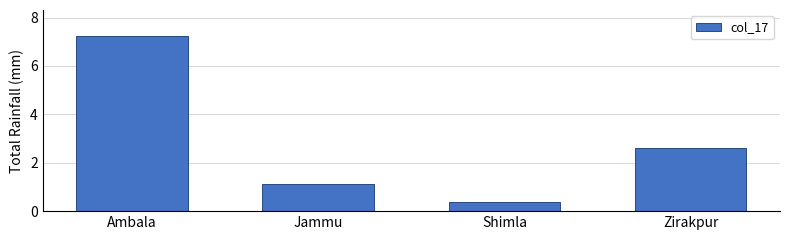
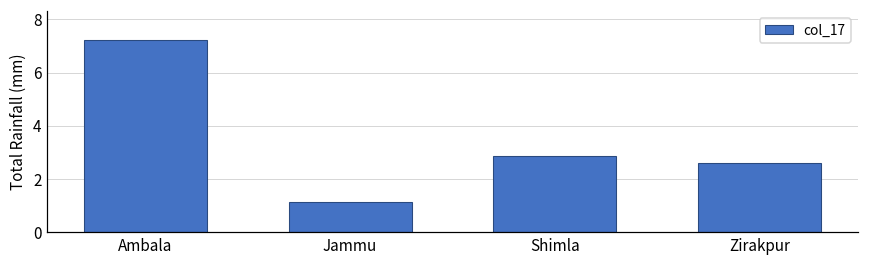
  {
    "Ambala": 7.2,
    "Jammu": 1.1,
-   "Shimla": 0.4,
+   "Shimla": 2.9,
    "Zirakpur": 2.6
  }
